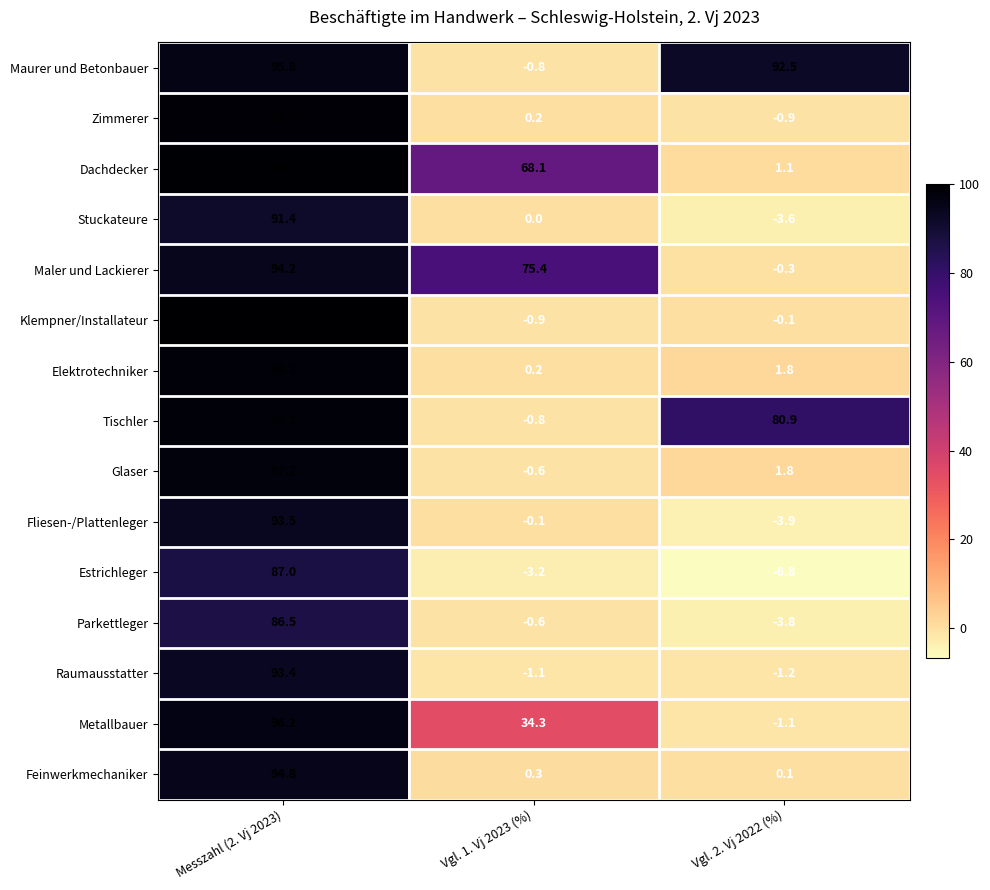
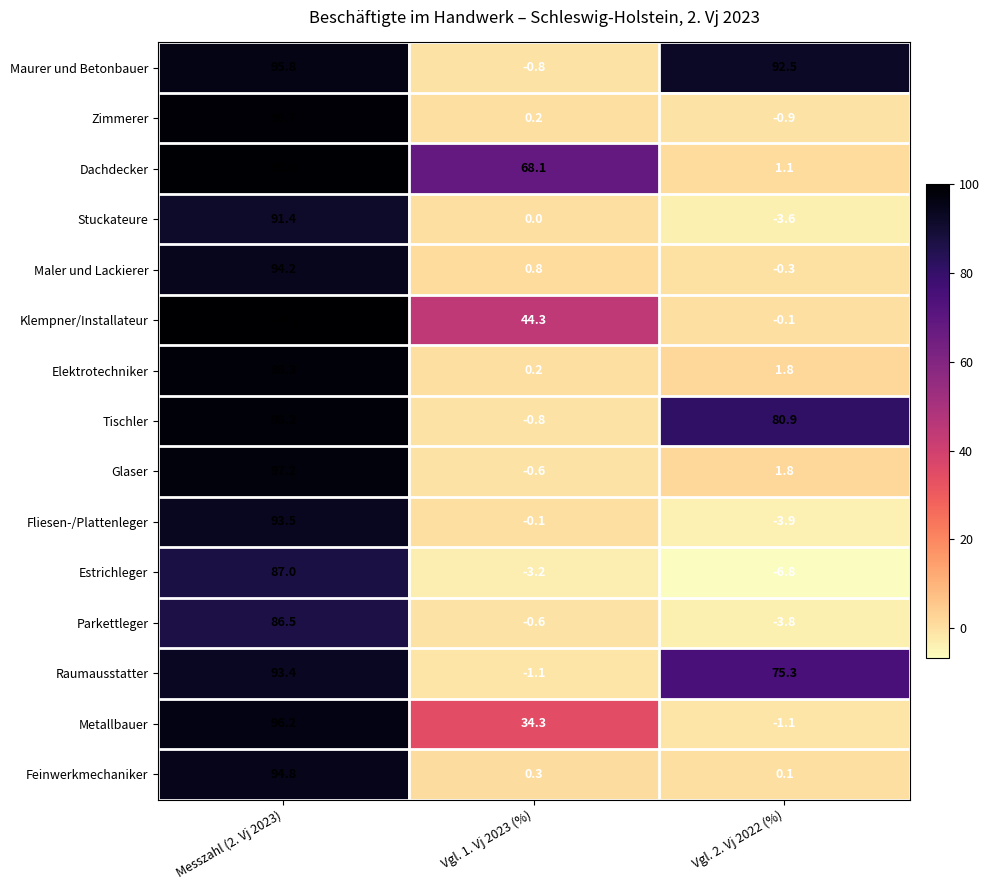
  {
    "Maurer und Betonbauer": {
      "Vgl. 1. Vj 2023 (%)": -0.8
    },
    "Zimmerer": {
      "Vgl. 1. Vj 2023 (%)": 0.2,
      "Vgl. 2. Vj 2022 (%)": -0.9
    },
    "Dachdecker": {
      "Vgl. 1. Vj 2023 (%)": 68.1,
      "Vgl. 2. Vj 2022 (%)": 1.1
    },
    "Stuckateure": {
      "Vgl. 1. Vj 2023 (%)": 0.0,
      "Vgl. 2. Vj 2022 (%)": -3.6
    },
    "Maler und Lackierer": {
-     "Vgl. 1. Vj 2023 (%)": 75.4,
+     "Vgl. 1. Vj 2023 (%)": 0.8,
      "Vgl. 2. Vj 2022 (%)": -0.3
    },
    "Klempner/Installateur": {
-     "Vgl. 1. Vj 2023 (%)": -0.9,
+     "Vgl. 1. Vj 2023 (%)": 44.3,
      "Vgl. 2. Vj 2022 (%)": -0.1
    },
    "Elektrotechniker": {
      "Vgl. 1. Vj 2023 (%)": 0.2,
      "Vgl. 2. Vj 2022 (%)": 1.8
    },
    "Tischler": {
      "Vgl. 1. Vj 2023 (%)": -0.8,
      "Vgl. 2. Vj 2022 (%)": 80.9
    },
    "Glaser": {
      "Vgl. 1. Vj 2023 (%)": -0.6,
      "Vgl. 2. Vj 2022 (%)": 1.8
    },
    "Fliesen-/Plattenleger": {
      "Vgl. 1. Vj 2023 (%)": -0.1,
      "Vgl. 2. Vj 2022 (%)": -3.9
    },
    "Estrichleger": {
      "Messzahl (2. Vj 2023)": 87.0,
      "Vgl. 1. Vj 2023 (%)": -3.2,
      "Vgl. 2. Vj 2022 (%)": -6.8
    },
    "Parkettleger": {
      "Messzahl (2. Vj 2023)": 86.5,
      "Vgl. 1. Vj 2023 (%)": -0.6,
      "Vgl. 2. Vj 2022 (%)": -3.8
    },
    "Raumausstatter": {
      "Vgl. 1. Vj 2023 (%)": -1.1,
-     "Vgl. 2. Vj 2022 (%)": -1.2
+     "Vgl. 2. Vj 2022 (%)": 75.3
    },
    "Metallbauer": {
      "Vgl. 1. Vj 2023 (%)": 34.3,
      "Vgl. 2. Vj 2022 (%)": -1.1
    },
    "Feinwerkmechaniker": {
      "Vgl. 1. Vj 2023 (%)": 0.3,
      "Vgl. 2. Vj 2022 (%)": 0.1
    }
  }
